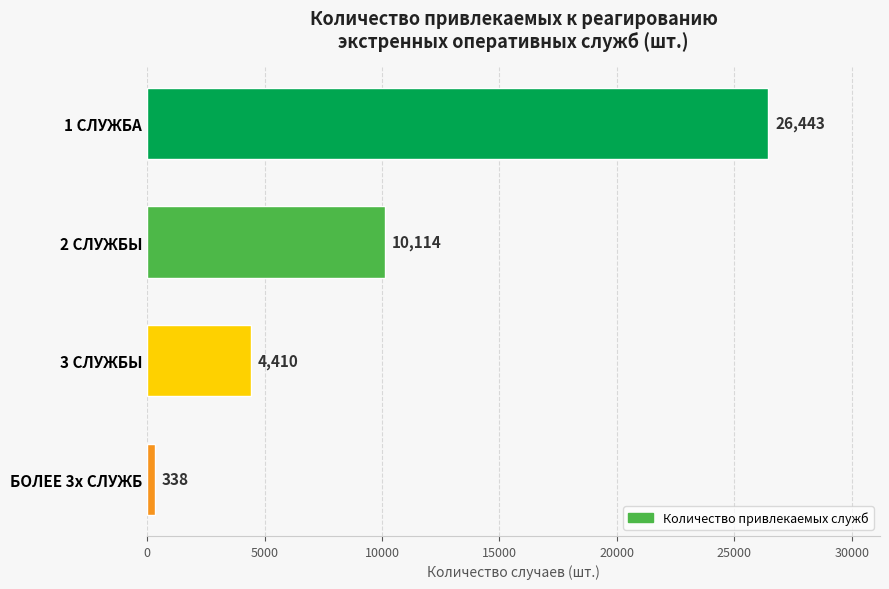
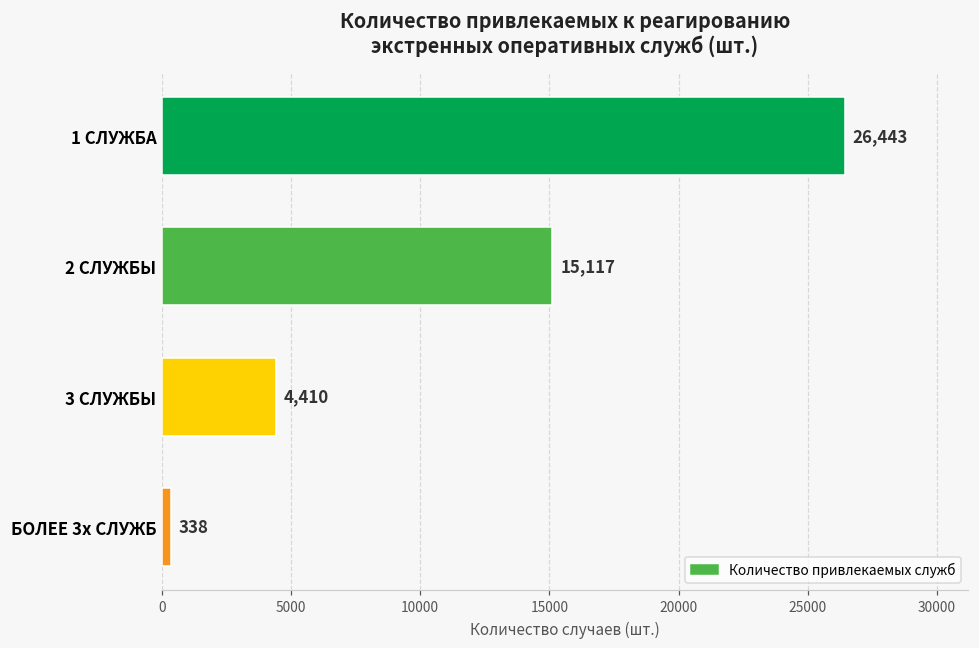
  {
    "1 СЛУЖБА": "26,443",
-   "2 СЛУЖБЫ": "10,114",
+   "2 СЛУЖБЫ": "15,117",
    "3 СЛУЖБЫ": "4,410",
    "БОЛЕЕ 3х СЛУЖБ": "338"
  }
